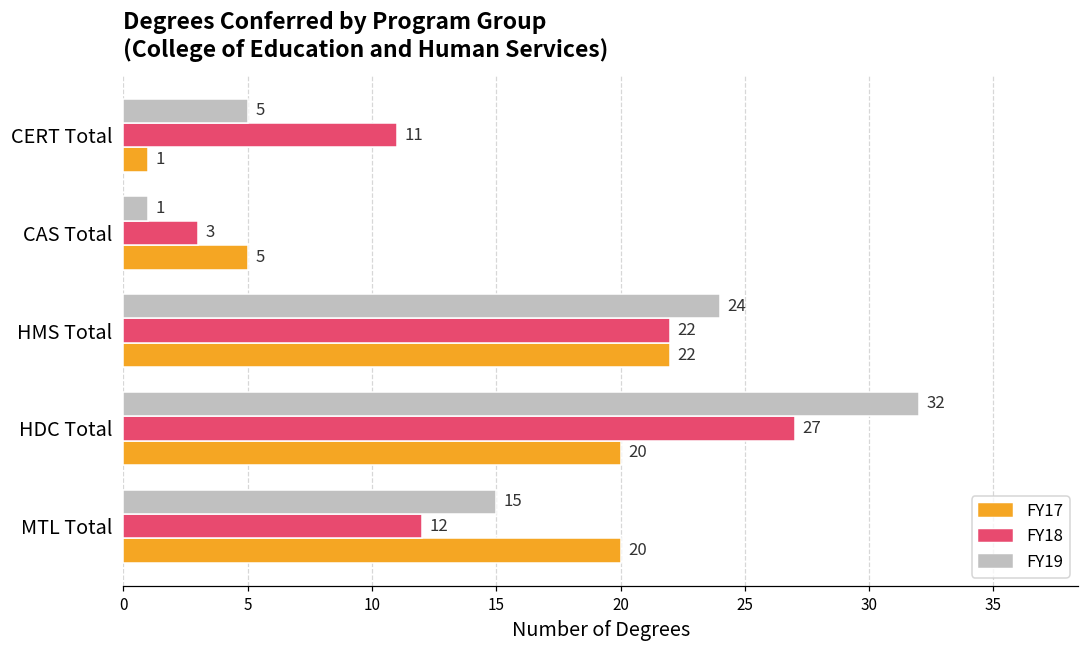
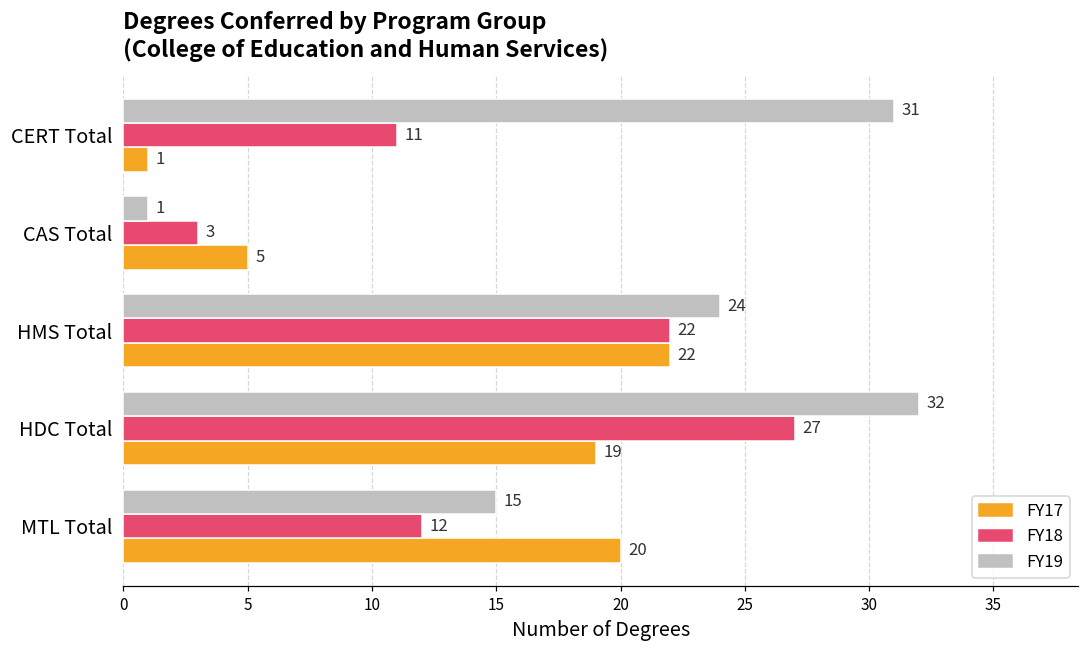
  {
    "FY17": {
      "CERT Total": 1,
      "CAS Total": 5,
      "HMS Total": 22,
-     "HDC Total": 20,
+     "HDC Total": 19,
      "MTL Total": 20
    },
    "FY18": {
      "CERT Total": 11,
      "CAS Total": 3,
      "HMS Total": 22,
      "HDC Total": 27,
      "MTL Total": 12
    },
    "FY19": {
-     "CERT Total": 5,
+     "CERT Total": 31,
      "CAS Total": 1,
      "HMS Total": 24,
      "HDC Total": 32,
      "MTL Total": 15
    }
  }
